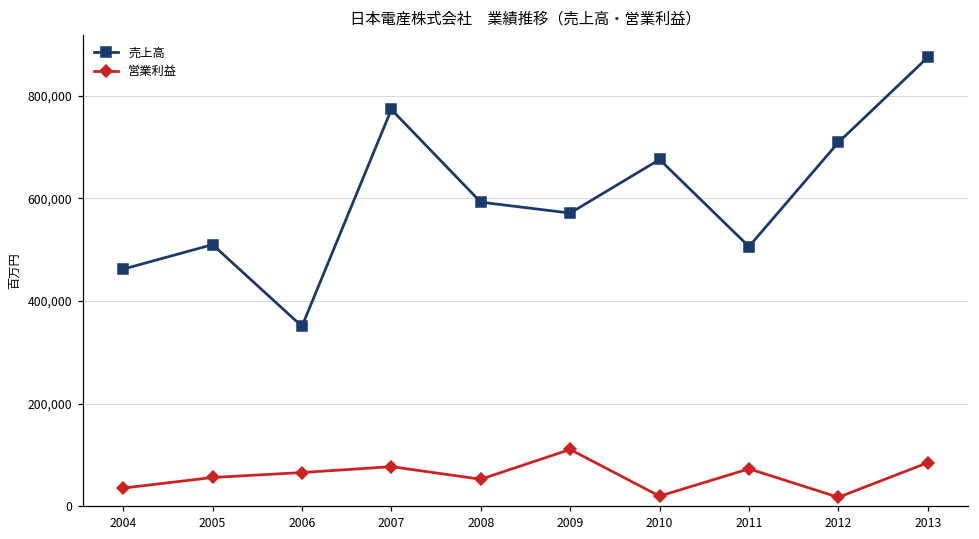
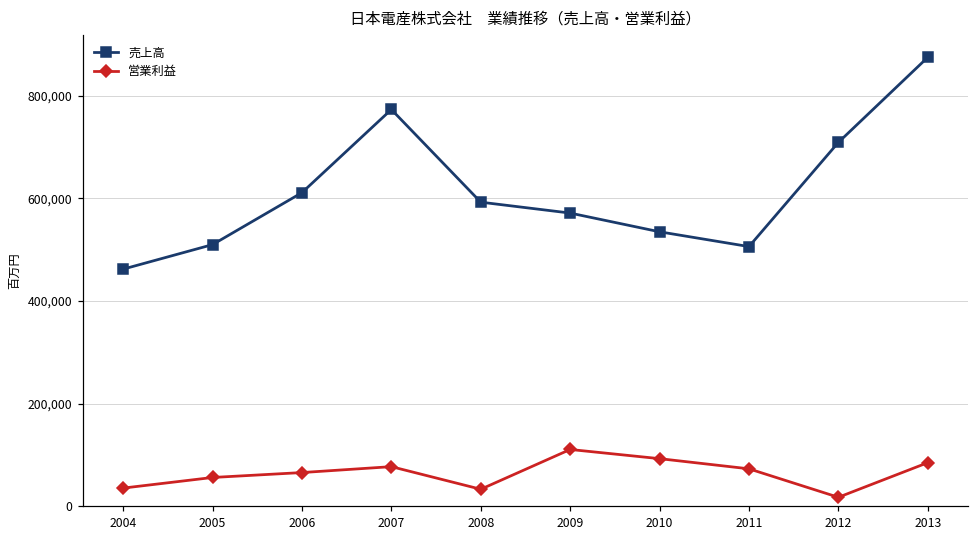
  {
    "売上高": {
      "2004": "460,000",
      "2005": "510,000",
-     "2006": "350,000",
+     "2006": "610,000",
      "2007": "770,000",
      "2008": "590,000",
      "2009": "570,000",
-     "2010": "680,000",
+     "2010": "540,000",
      "2011": "510,000",
      "2012": "710,000",
      "2013": "880,000"
    },
    "営業利益": {
      "2004": "40,000",
      "2005": "60,000",
      "2006": "70,000",
      "2007": "80,000",
-     "2008": "50,000",
+     "2008": "30,000",
      "2009": "110,000",
-     "2010": "20,000",
+     "2010": "90,000",
      "2011": "70,000",
      "2012": "20,000",
      "2013": "90,000"
    }
  }
